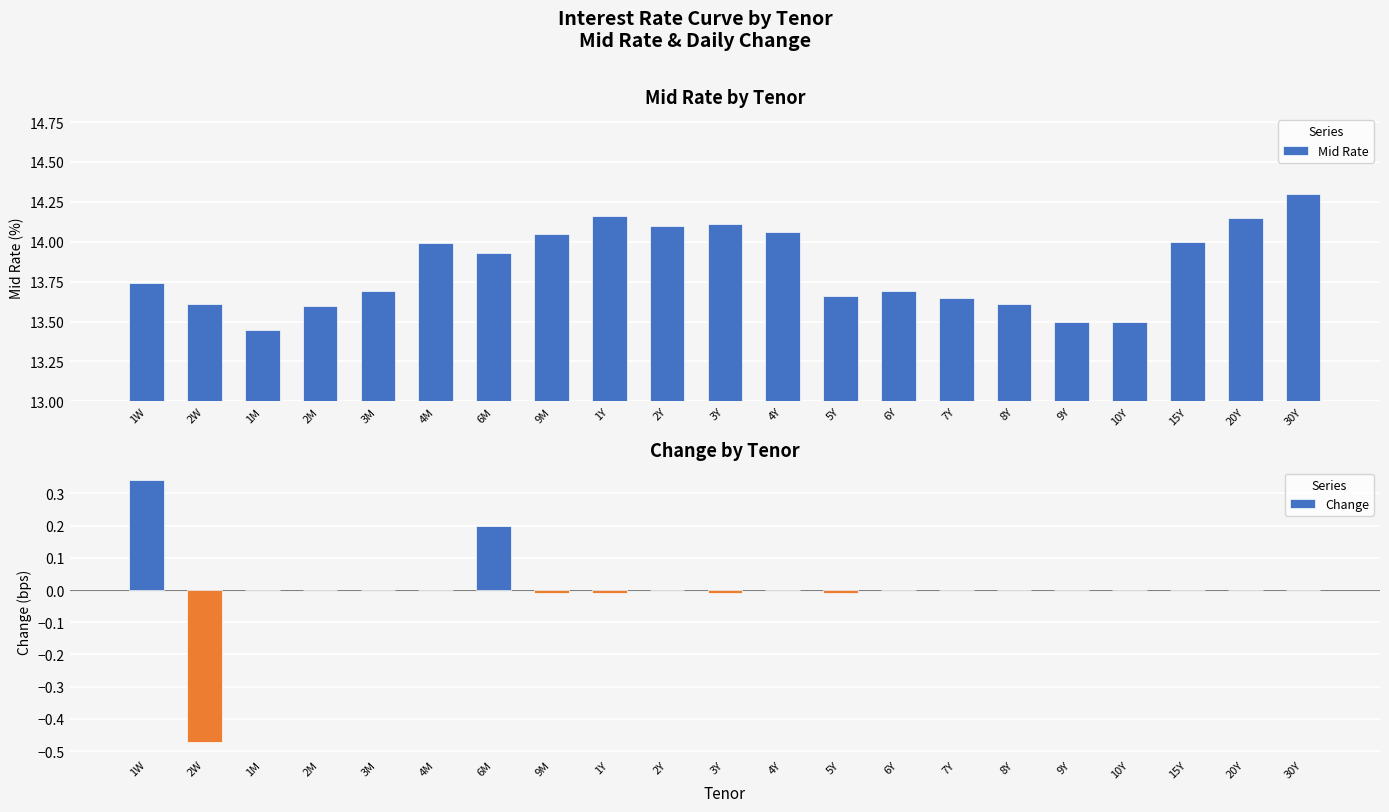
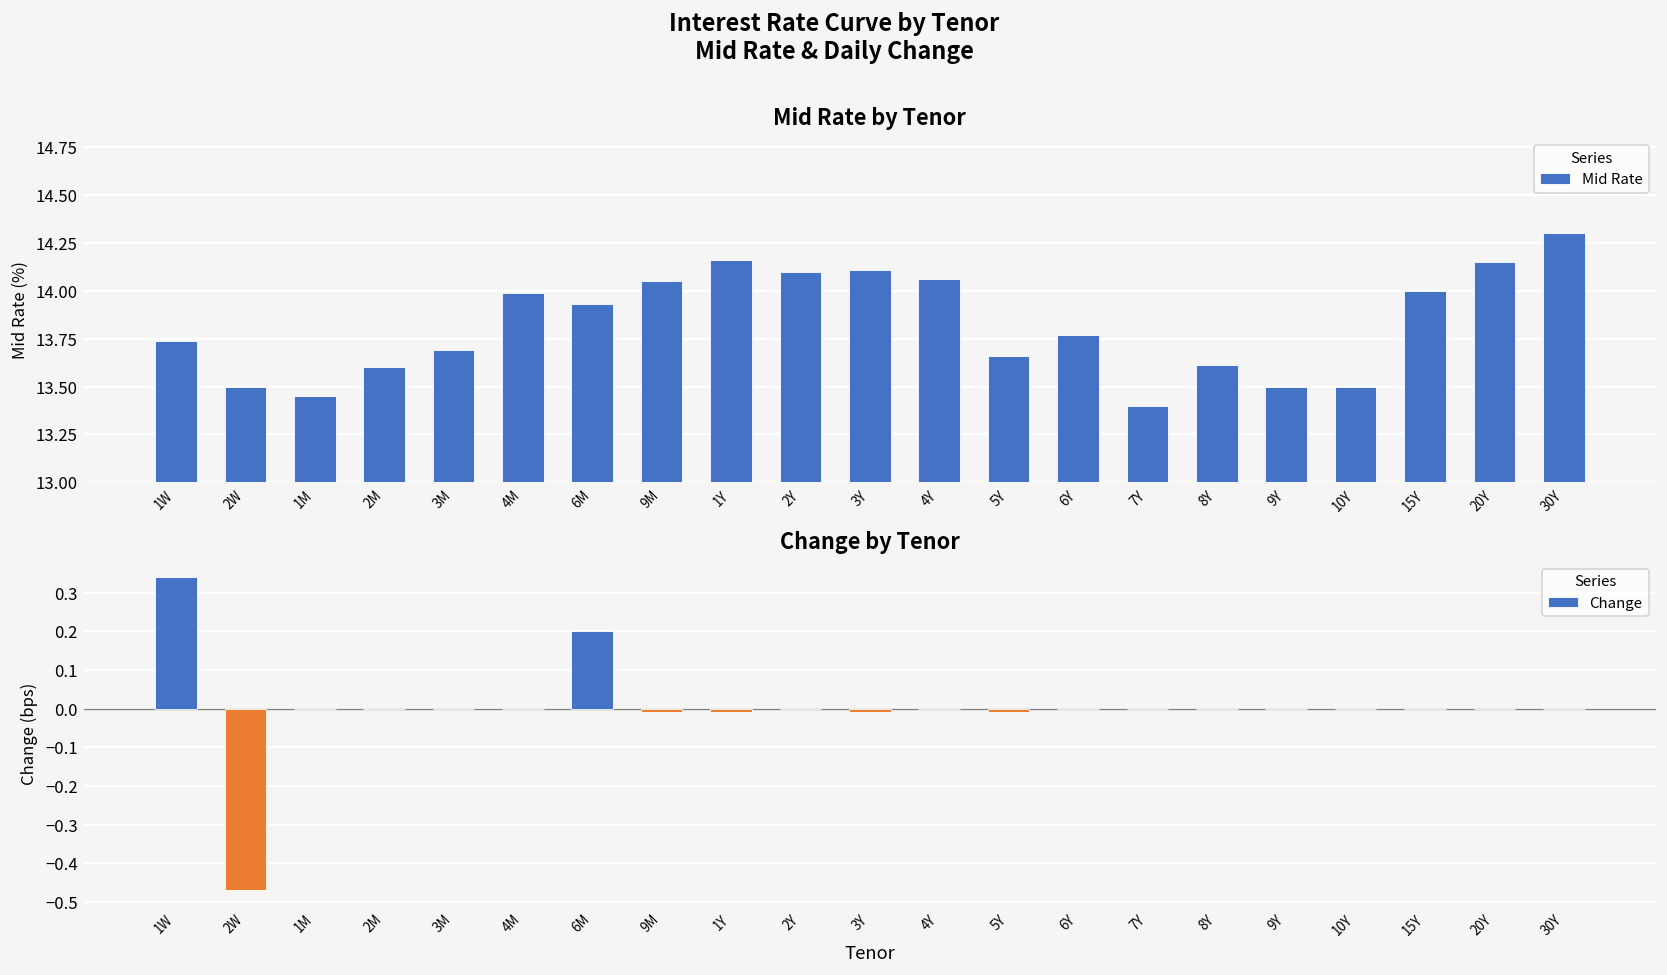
  {
    "Mid Rate by Tenor": {
      "1W": 13.74,
-     "2W": 13.61,
+     "2W": 13.50,
      "1M": 13.45,
      "2M": 13.60,
      "3M": 13.69,
      "4M": 13.99,
      "6M": 13.93,
      "9M": 14.05,
      "1Y": 14.16,
      "2Y": 14.10,
      "3Y": 14.11,
      "4Y": 14.06,
      "5Y": 13.66,
-     "6Y": 13.69,
-     "7Y": 13.65,
+     "6Y": 13.77,
+     "7Y": 13.40,
      "8Y": 13.61,
      "9Y": 13.50,
      "10Y": 13.50,
      "15Y": 14.00,
      "20Y": 14.15,
      "30Y": 14.30
    },
    "Change by Tenor": {
      "1W": 0.34,
      "2W": -0.47,
      "1M": 0.00,
      "2M": 0.00,
      "3M": 0.00,
      "4M": 0.00,
      "6M": 0.20,
      "9M": -0.01,
      "1Y": -0.01,
      "2Y": 0.00,
      "3Y": -0.01,
      "4Y": 0.00,
      "5Y": -0.01,
      "6Y": 0.00,
      "7Y": 0.00,
      "8Y": 0.00,
      "9Y": 0.00,
      "10Y": 0.00,
      "15Y": 0.00,
      "20Y": 0.00,
      "30Y": 0.00
    }
  }
